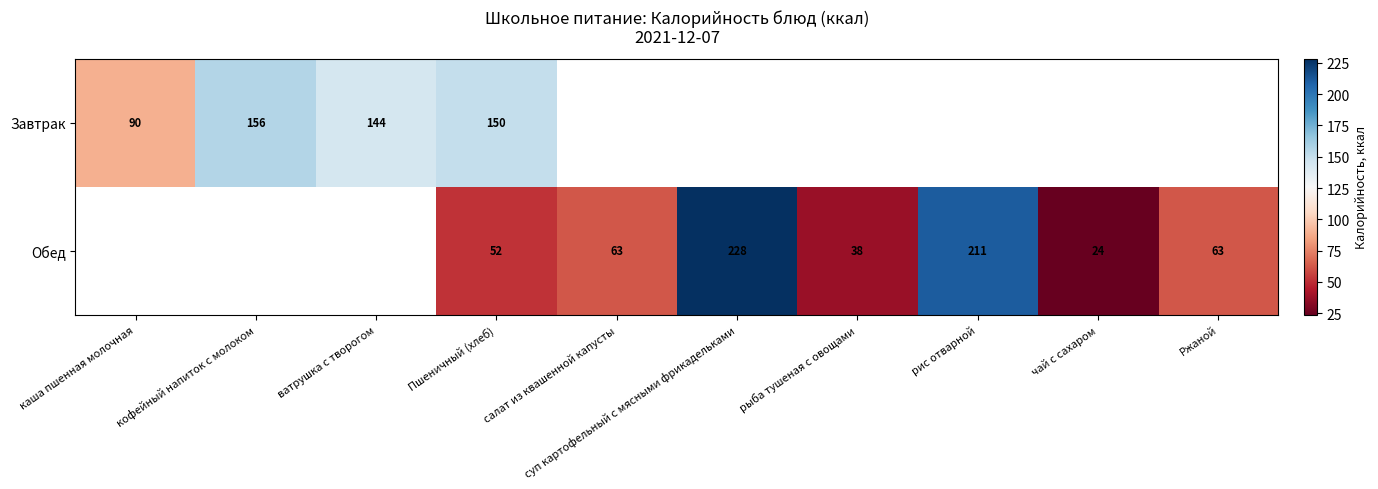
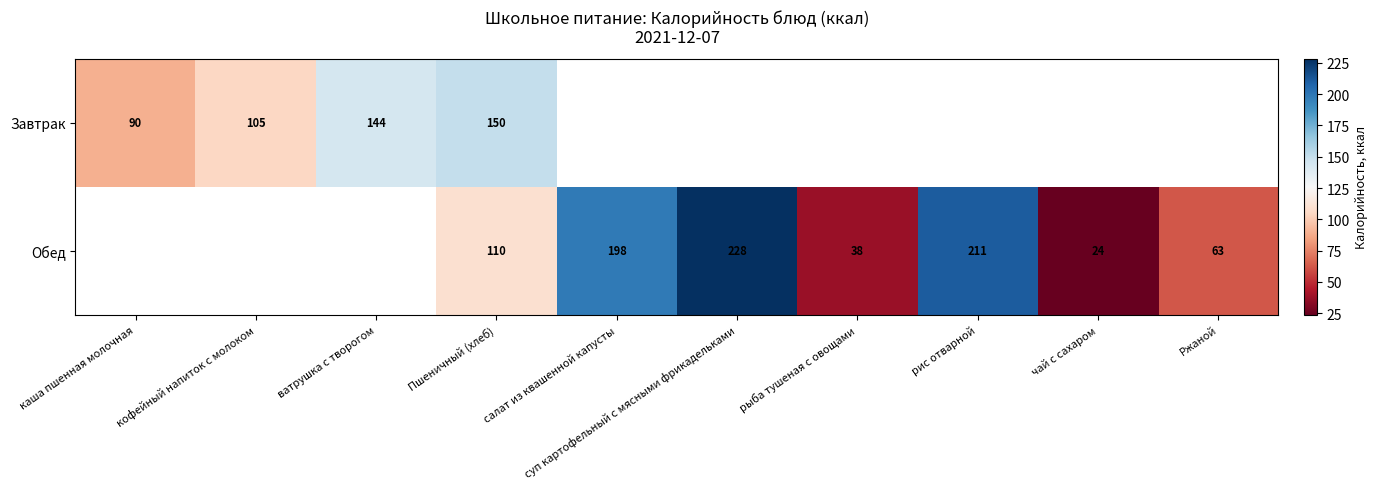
  {
    "Завтрак": {
      "каша пшенная молочная": 90,
-     "кофейный напиток с молоком": 156,
+     "кофейный напиток с молоком": 105,
      "ватрушка с творогом": 144,
      "Пшеничный (хлеб)": 150
    },
    "Обед": {
-     "Пшеничный (хлеб)": 52,
-     "салат из квашенной капусты": 63,
+     "Пшеничный (хлеб)": 110,
+     "салат из квашенной капусты": 198,
      "суп картофельный с мясными фрикадельками": 228,
      "рыба тушеная с овощами": 38,
      "рис отварной": 211,
      "чай с сахаром": 24,
      "Ржаной": 63
    }
  }
